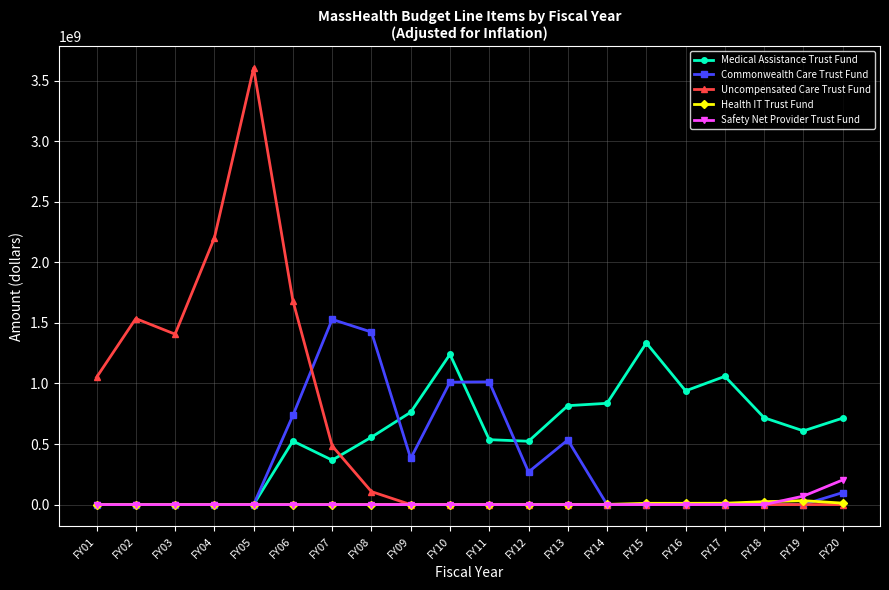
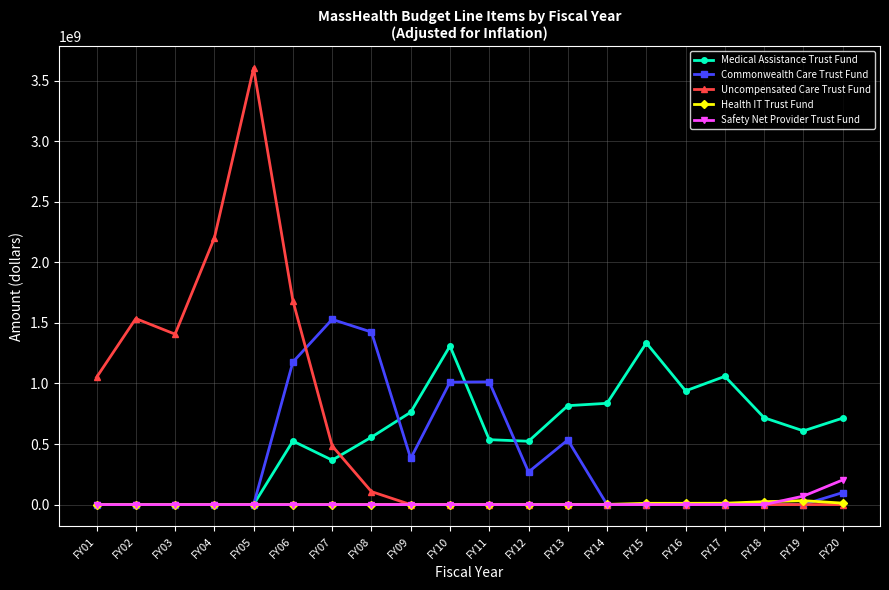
  {
    "Medical Assistance Trust Fund": {
      "FY06": 520000000,
      "FY07": 370000000,
      "FY08": 560000000,
      "FY09": 760000000,
-     "FY10": 1240000000,
+     "FY10": 1310000000,
      "FY11": 540000000,
      "FY12": 520000000,
      "FY13": 820000000,
      "FY14": 840000000,
      "FY15": 1330000000,
      "FY16": 940000000,
      "FY17": 1060000000,
      "FY18": 720000000,
      "FY19": 610000000,
      "FY20": 710000000
    },
    "Commonwealth Care Trust Fund": {
-     "FY06": 740000000,
+     "FY06": 1180000000,
      "FY07": 1530000000,
      "FY08": 1420000000,
      "FY09": 380000000,
      "FY10": 1010000000,
      "FY11": 1010000000,
      "FY12": 270000000,
      "FY13": 530000000,
      "FY20": 100000000
    },
    "Uncompensated Care Trust Fund": {
      "FY01": 1050000000,
      "FY02": 1540000000,
      "FY03": 1410000000,
      "FY04": 2200000000,
      "FY05": 3600000000,
      "FY06": 1680000000,
      "FY07": 480000000,
      "FY08": 110000000
    },
    "Health IT Trust Fund": {
      "FY19": 30000000
    },
    "Safety Net Provider Trust Fund": {
      "FY19": 70000000,
      "FY20": 200000000
    }
  }
